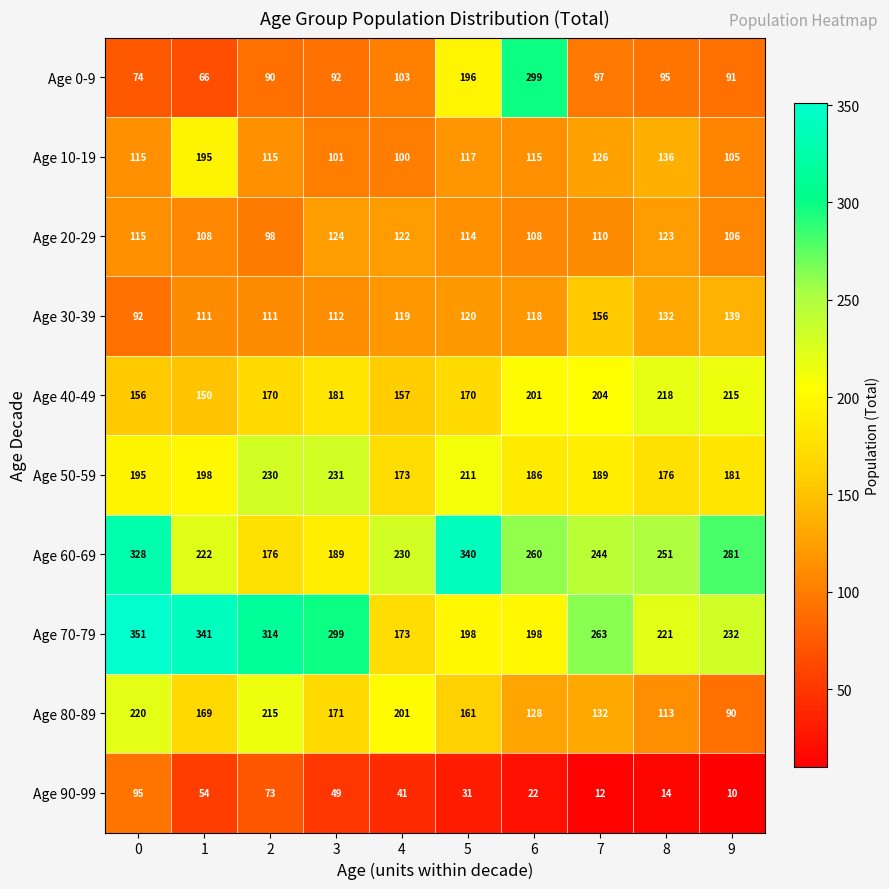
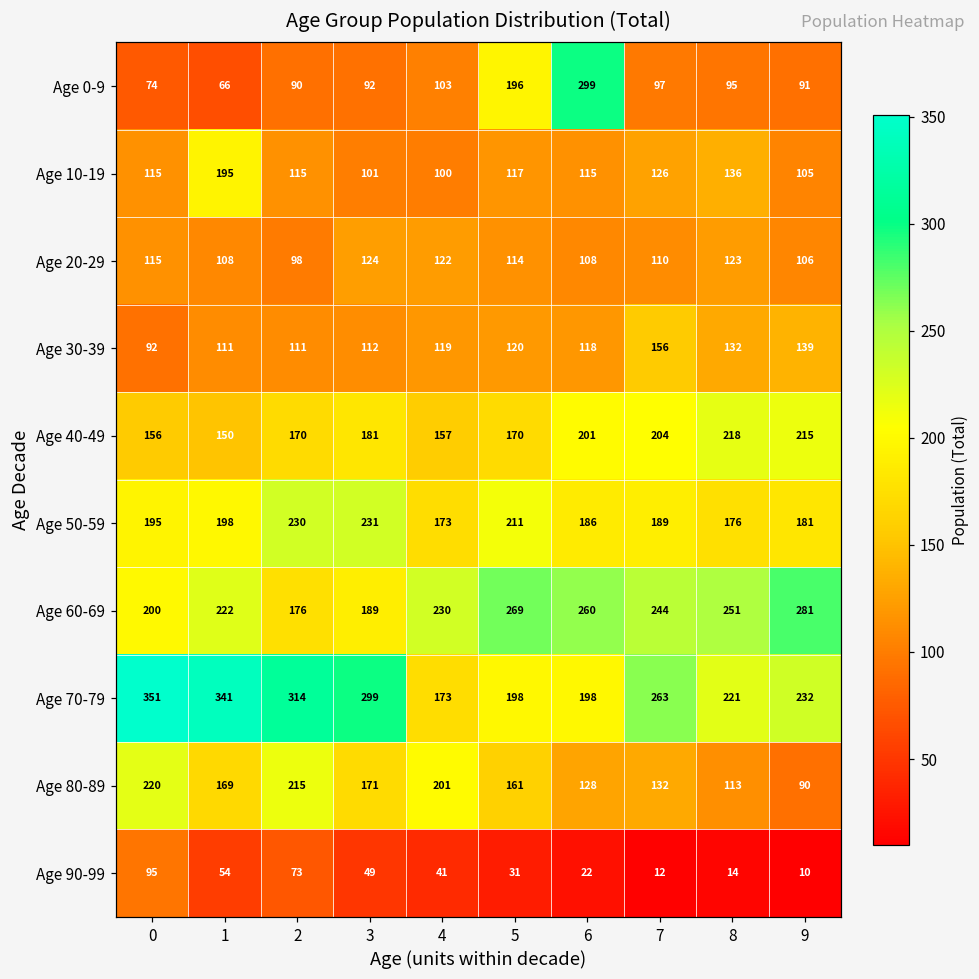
  {
    "Age 0-9": {
      "0": 74,
      "1": 66,
      "2": 90,
      "3": 92,
      "4": 103,
      "5": 196,
      "6": 299,
      "7": 97,
      "8": 95,
      "9": 91
    },
    "Age 10-19": {
      "0": 115,
      "1": 195,
      "2": 115,
      "3": 101,
      "4": 100,
      "5": 117,
      "6": 115,
      "7": 126,
      "8": 136,
      "9": 105
    },
    "Age 20-29": {
      "0": 115,
      "1": 108,
      "2": 98,
      "3": 124,
      "4": 122,
      "5": 114,
      "6": 108,
      "7": 110,
      "8": 123,
      "9": 106
    },
    "Age 30-39": {
      "0": 92,
      "1": 111,
      "2": 111,
      "3": 112,
      "4": 119,
      "5": 120,
      "6": 118,
      "7": 156,
      "8": 132,
      "9": 139
    },
    "Age 40-49": {
      "0": 156,
      "1": 150,
      "2": 170,
      "3": 181,
      "4": 157,
      "5": 170,
      "6": 201,
      "7": 204,
      "8": 218,
      "9": 215
    },
    "Age 50-59": {
      "0": 195,
      "1": 198,
      "2": 230,
      "3": 231,
      "4": 173,
      "5": 211,
      "6": 186,
      "7": 189,
      "8": 176,
      "9": 181
    },
    "Age 60-69": {
-     "0": 328,
+     "0": 200,
      "1": 222,
      "2": 176,
      "3": 189,
      "4": 230,
-     "5": 340,
+     "5": 269,
      "6": 260,
      "7": 244,
      "8": 251,
      "9": 281
    },
    "Age 70-79": {
      "0": 351,
      "1": 341,
      "2": 314,
      "3": 299,
      "4": 173,
      "5": 198,
      "6": 198,
      "7": 263,
      "8": 221,
      "9": 232
    },
    "Age 80-89": {
      "0": 220,
      "1": 169,
      "2": 215,
      "3": 171,
      "4": 201,
      "5": 161,
      "6": 128,
      "7": 132,
      "8": 113,
      "9": 90
    },
    "Age 90-99": {
      "0": 95,
      "1": 54,
      "2": 73,
      "3": 49,
      "4": 41,
      "5": 31,
      "6": 22,
      "7": 12,
      "8": 14,
      "9": 10
    }
  }
